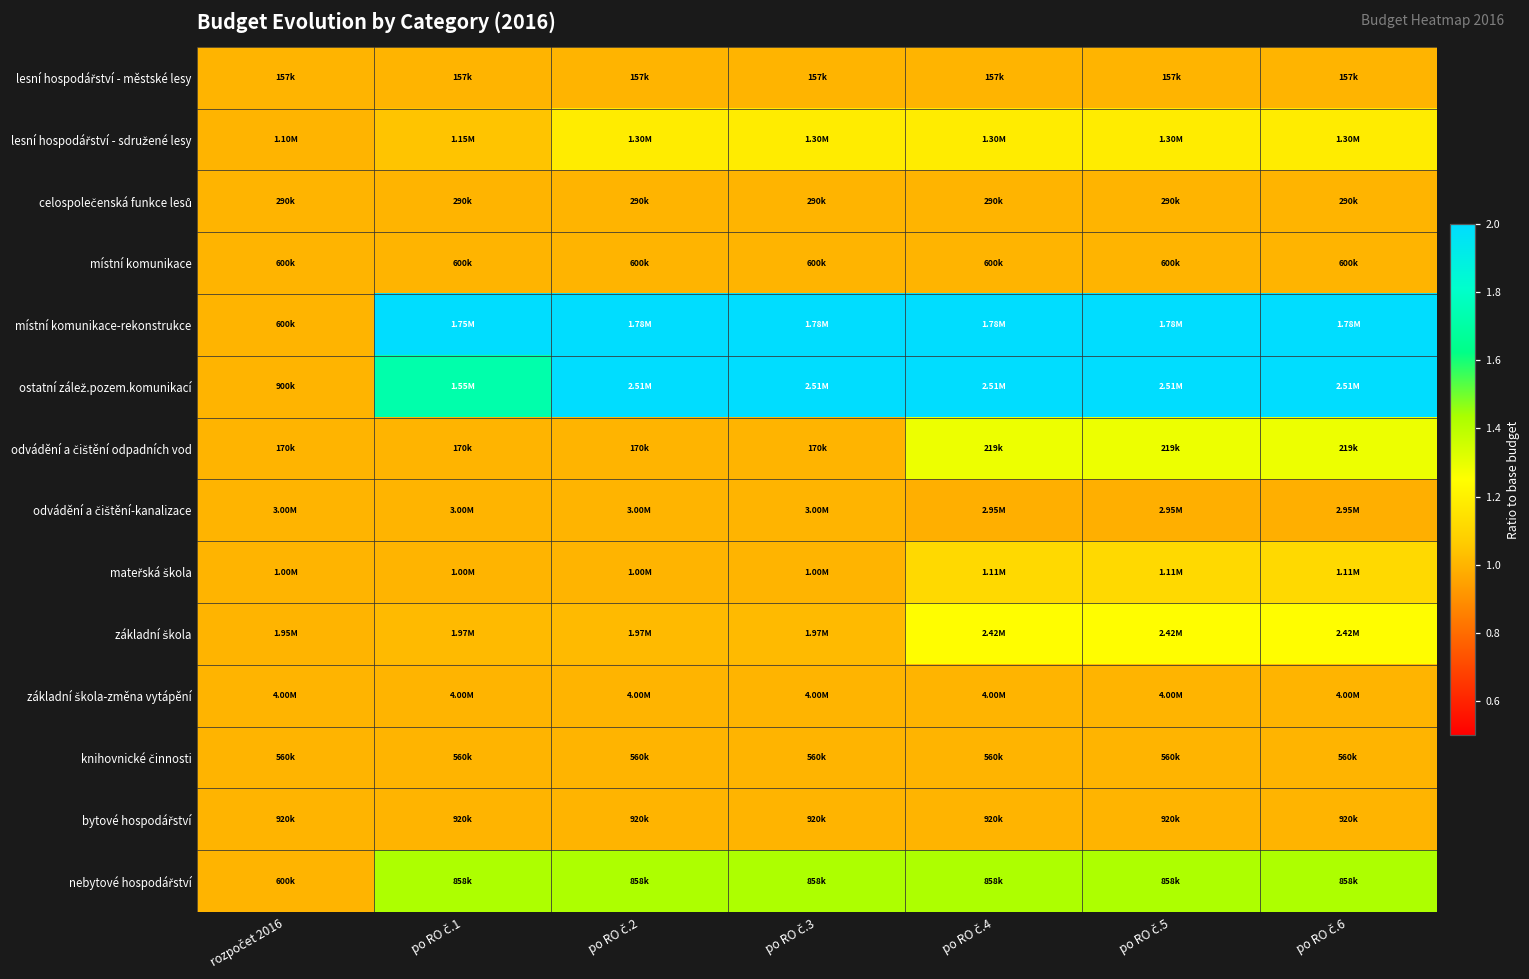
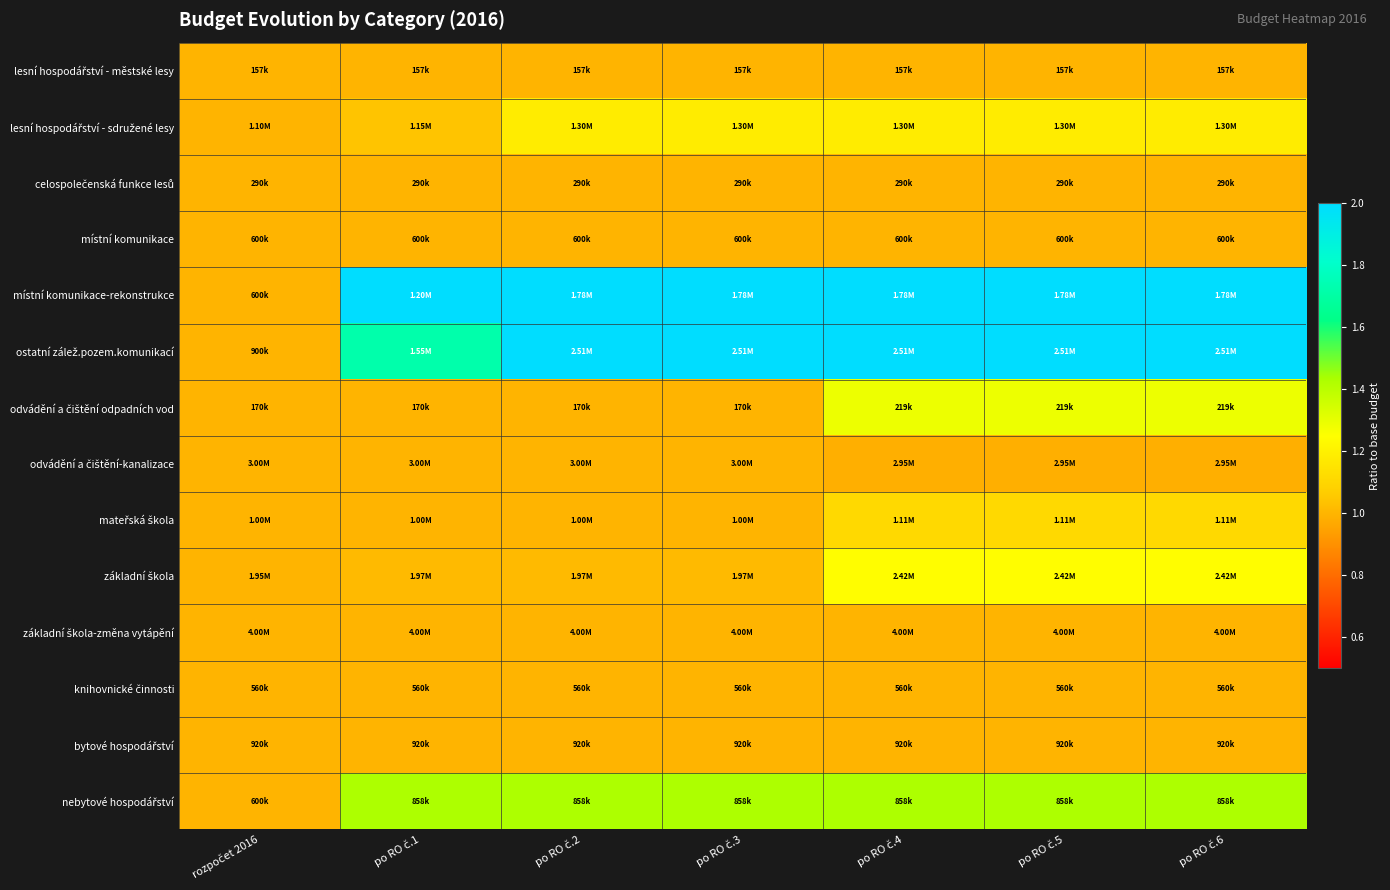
  {
    "lesní hospodářství - městské lesy": {
      "rozpočet 2016": "157k",
      "po RO č.1": "157k",
      "po RO č.2": "157k",
      "po RO č.3": "157k",
      "po RO č.4": "157k",
      "po RO č.5": "157k",
      "po RO č.6": "157k"
    },
    "lesní hospodářství - sdružené lesy": {
      "rozpočet 2016": "1.10M",
      "po RO č.1": "1.15M",
      "po RO č.2": "1.30M",
      "po RO č.3": "1.30M",
      "po RO č.4": "1.30M",
      "po RO č.5": "1.30M",
      "po RO č.6": "1.30M"
    },
    "celospolečenská funkce lesů": {
      "rozpočet 2016": "290k",
      "po RO č.1": "290k",
      "po RO č.2": "290k",
      "po RO č.3": "290k",
      "po RO č.4": "290k",
      "po RO č.5": "290k",
      "po RO č.6": "290k"
    },
    "místní komunikace": {
      "rozpočet 2016": "600k",
      "po RO č.1": "600k",
      "po RO č.2": "600k",
      "po RO č.3": "600k",
      "po RO č.4": "600k",
      "po RO č.5": "600k",
      "po RO č.6": "600k"
    },
    "místní komunikace-rekonstrukce": {
      "rozpočet 2016": "600k",
-     "po RO č.1": "1.75M",
+     "po RO č.1": "1.20M",
      "po RO č.2": "1.78M",
      "po RO č.3": "1.78M",
      "po RO č.4": "1.78M",
      "po RO č.5": "1.78M",
      "po RO č.6": "1.78M"
    },
    "ostatní zálež.pozem.komunikací": {
      "rozpočet 2016": "900k",
      "po RO č.1": "1.55M",
      "po RO č.2": "2.51M",
      "po RO č.3": "2.51M",
      "po RO č.4": "2.51M",
      "po RO č.5": "2.51M",
      "po RO č.6": "2.51M"
    },
    "odvádění a čištění odpadních vod": {
      "rozpočet 2016": "170k",
      "po RO č.1": "170k",
      "po RO č.2": "170k",
      "po RO č.3": "170k",
      "po RO č.4": "219k",
      "po RO č.5": "219k",
      "po RO č.6": "219k"
    },
    "odvádění a čištění-kanalizace": {
      "rozpočet 2016": "3.00M",
      "po RO č.1": "3.00M",
      "po RO č.2": "3.00M",
      "po RO č.3": "3.00M",
      "po RO č.4": "2.95M",
      "po RO č.5": "2.95M",
      "po RO č.6": "2.95M"
    },
    "mateřská škola": {
      "rozpočet 2016": "1.00M",
      "po RO č.1": "1.00M",
      "po RO č.2": "1.00M",
      "po RO č.3": "1.00M",
      "po RO č.4": "1.11M",
      "po RO č.5": "1.11M",
      "po RO č.6": "1.11M"
    },
    "základní škola": {
      "rozpočet 2016": "1.95M",
      "po RO č.1": "1.97M",
      "po RO č.2": "1.97M",
      "po RO č.3": "1.97M",
      "po RO č.4": "2.42M",
      "po RO č.5": "2.42M",
      "po RO č.6": "2.42M"
    },
    "základní škola-změna vytápění": {
      "rozpočet 2016": "4.00M",
      "po RO č.1": "4.00M",
      "po RO č.2": "4.00M",
      "po RO č.3": "4.00M",
      "po RO č.4": "4.00M",
      "po RO č.5": "4.00M",
      "po RO č.6": "4.00M"
    },
    "knihovnické činnosti": {
      "rozpočet 2016": "560k",
      "po RO č.1": "560k",
      "po RO č.2": "560k",
      "po RO č.3": "560k",
      "po RO č.4": "560k",
      "po RO č.5": "560k",
      "po RO č.6": "560k"
    },
    "bytové hospodářství": {
      "rozpočet 2016": "920k",
      "po RO č.1": "920k",
      "po RO č.2": "920k",
      "po RO č.3": "920k",
      "po RO č.4": "920k",
      "po RO č.5": "920k",
      "po RO č.6": "920k"
    },
    "nebytové hospodářství": {
      "rozpočet 2016": "600k",
      "po RO č.1": "858k",
      "po RO č.2": "858k",
      "po RO č.3": "858k",
      "po RO č.4": "858k",
      "po RO č.5": "858k",
      "po RO č.6": "858k"
    }
  }
